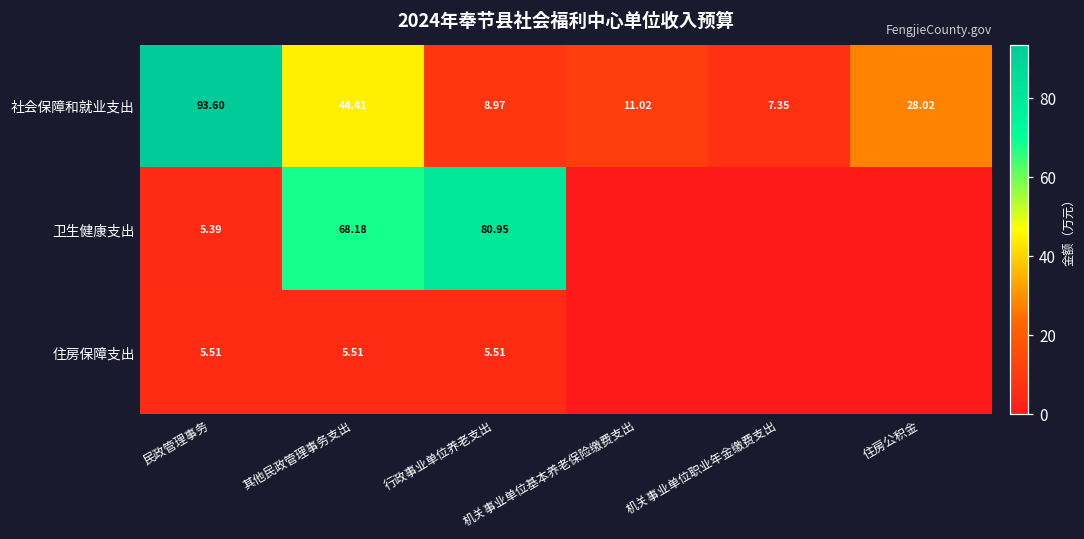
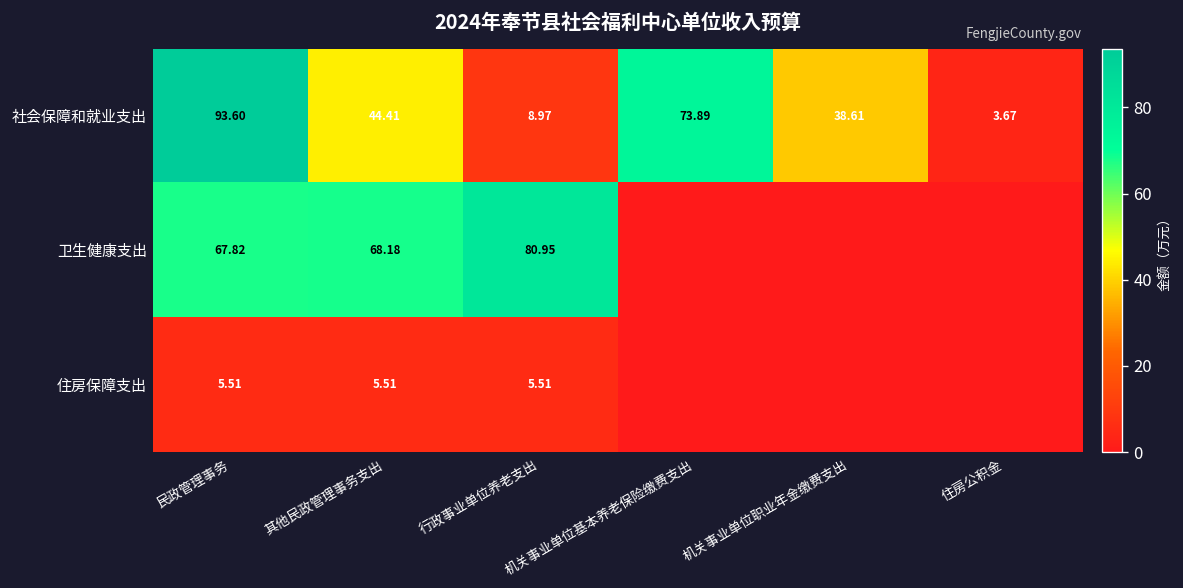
  {
    "社会保障和就业支出": {
      "民政管理事务": 93.60,
      "其他民政管理事务支出": 44.41,
      "行政事业单位养老支出": 8.97,
-     "机关事业单位基本养老保险缴费支出": 11.02,
-     "机关事业单位职业年金缴费支出": 7.35,
-     "住房公积金": 28.02
+     "机关事业单位基本养老保险缴费支出": 73.89,
+     "机关事业单位职业年金缴费支出": 38.61,
+     "住房公积金": 3.67
    },
    "卫生健康支出": {
-     "民政管理事务": 5.39,
+     "民政管理事务": 67.82,
      "其他民政管理事务支出": 68.18,
      "行政事业单位养老支出": 80.95
    },
    "住房保障支出": {
      "民政管理事务": 5.51,
      "其他民政管理事务支出": 5.51,
      "行政事业单位养老支出": 5.51
    }
  }
